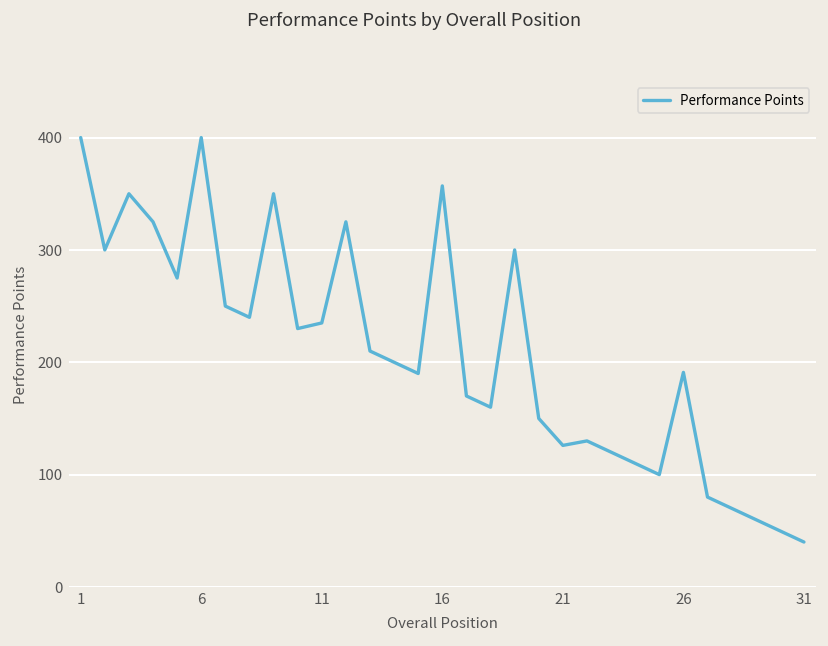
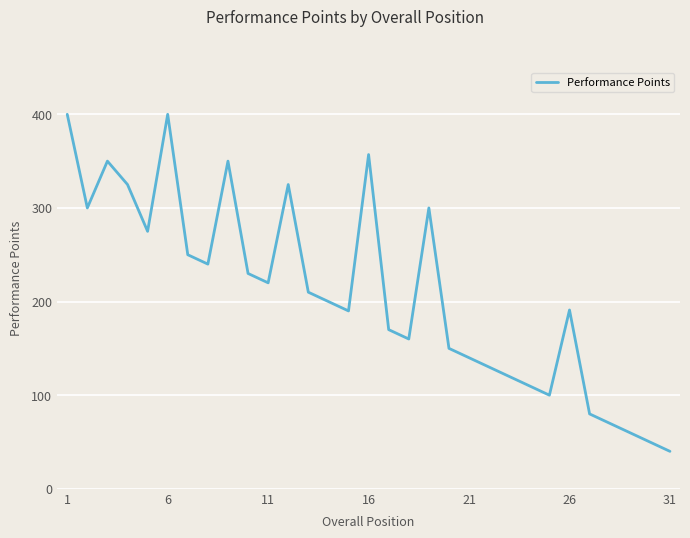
  {
    "1": 400,
    "6": 400,
-   "11": 240,
+   "11": 220,
    "16": 360,
-   "21": 130,
+   "21": 140,
    "26": 190,
    "31": 40
  }
